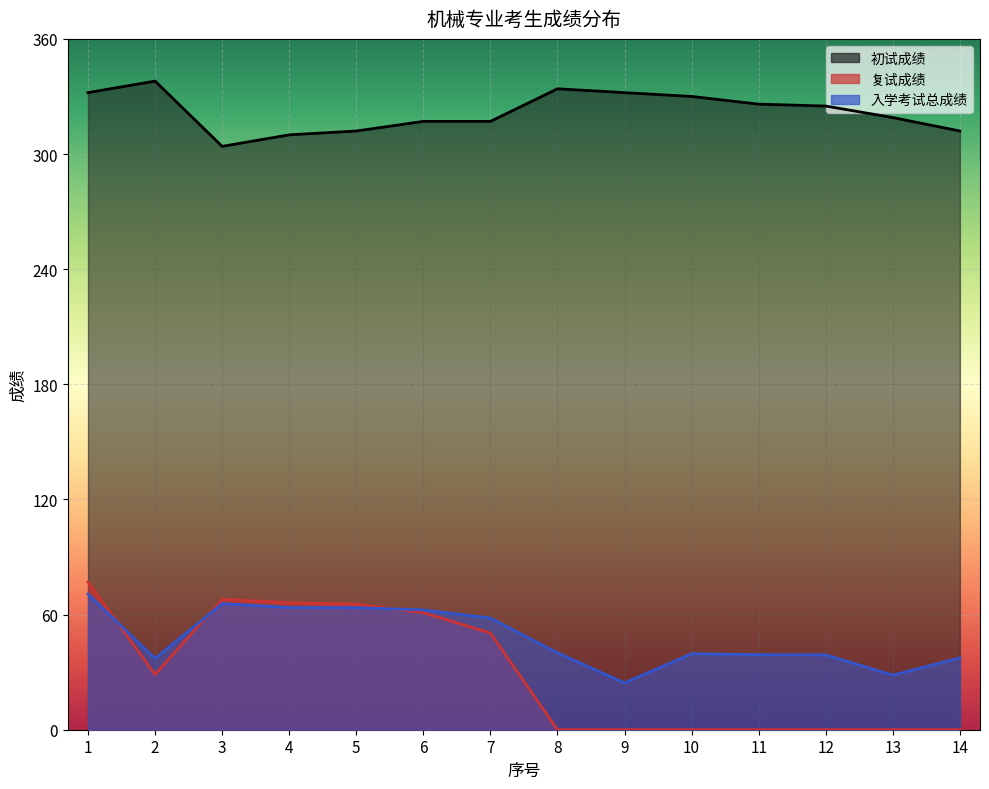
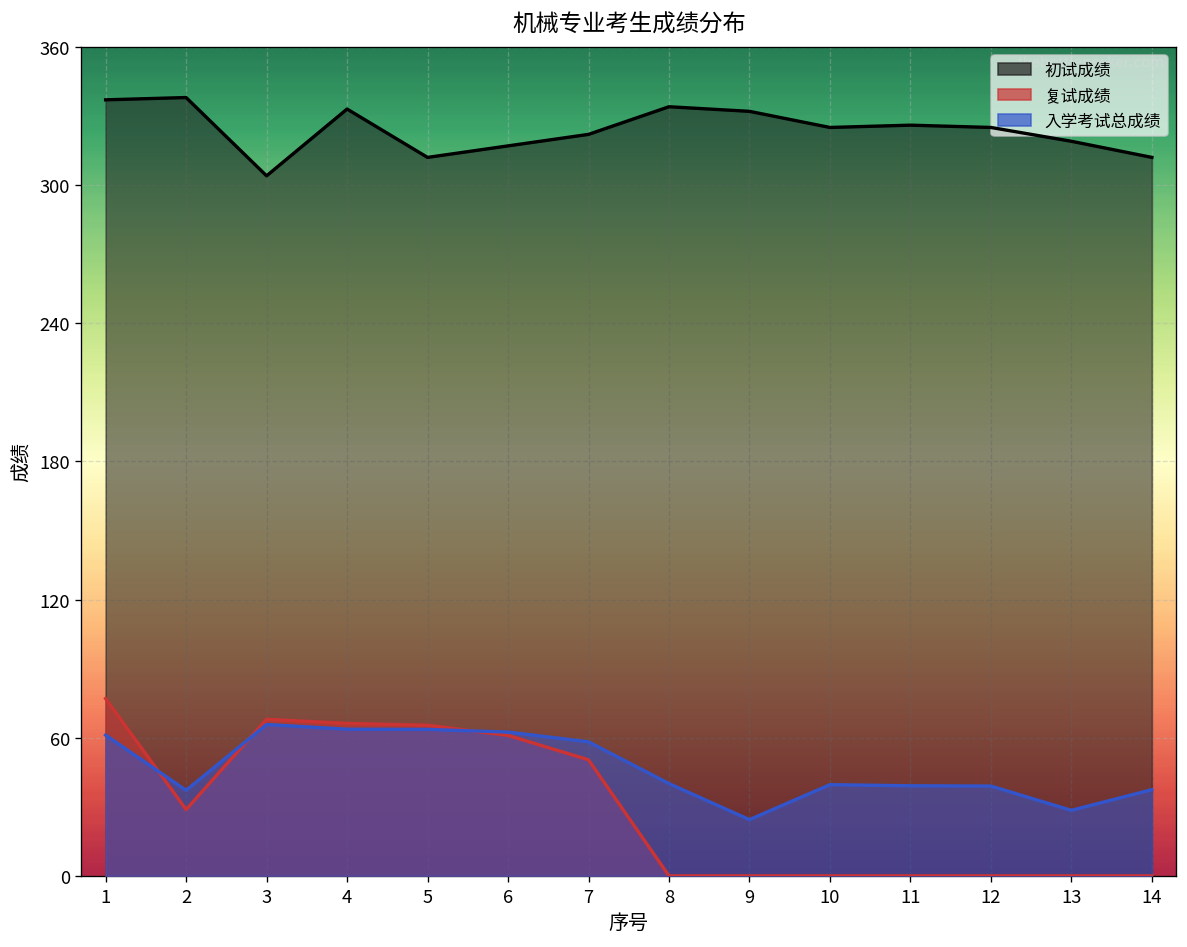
  {
    "初试成绩": {
-     "1": 332,
+     "1": 337,
      "2": 338,
      "3": 304,
-     "4": 310,
+     "4": 333,
      "5": 312,
      "6": 317,
-     "7": 317,
+     "7": 322,
      "8": 334,
      "9": 332,
-     "10": 330,
+     "10": 325,
      "11": 326,
      "12": 325,
      "13": 319,
      "14": 312
    },
    "复试成绩": {
      "1": 77,
      "2": 29,
      "3": 68,
      "4": 66,
      "5": 65,
      "6": 61,
      "7": 50,
      "8": 0,
      "9": 0,
      "10": 0,
      "11": 0,
      "12": 0,
      "13": 0,
      "14": 0
    },
    "入学考试总成绩": {
-     "1": 71,
+     "1": 61,
      "2": 37,
      "3": 66,
      "4": 64,
      "5": 64,
      "6": 62,
      "7": 58,
      "8": 40,
      "9": 24,
      "10": 40,
      "11": 39,
      "12": 39,
      "13": 28,
      "14": 37
    }
  }
